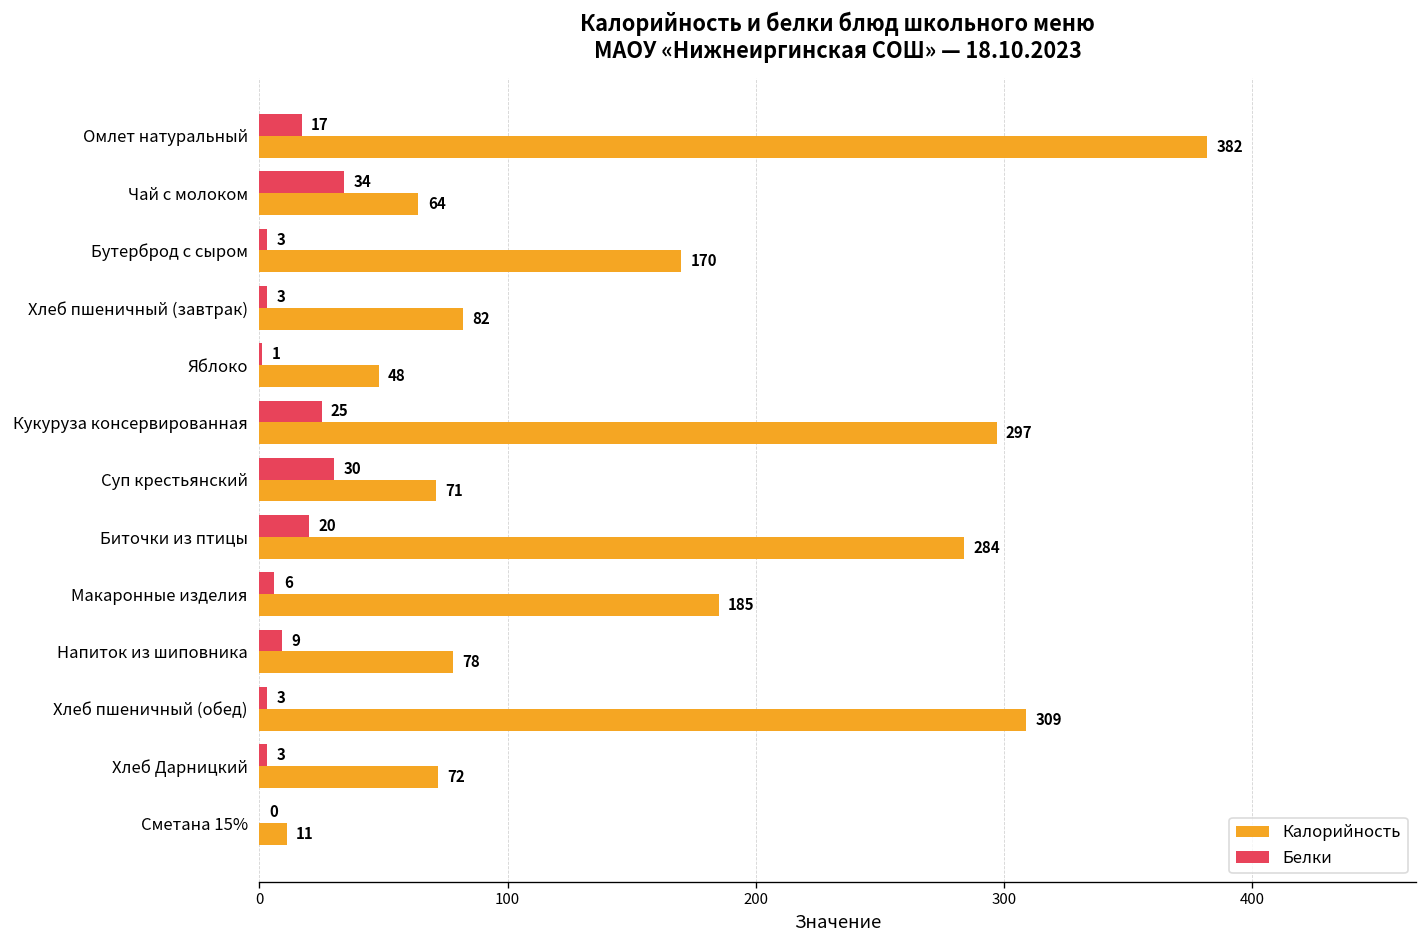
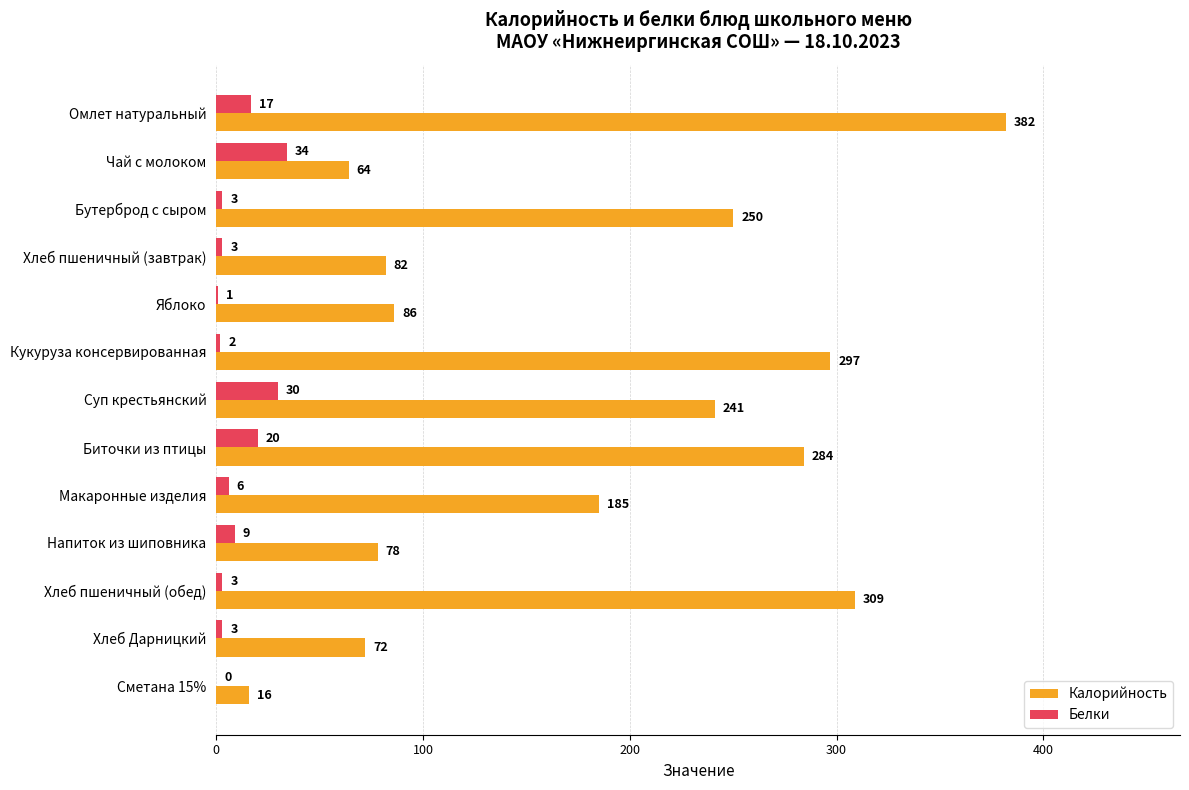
  {
    "Калорийность": {
      "Омлет натуральный": 382,
      "Чай с молоком": 64,
-     "Бутерброд с сыром": 170,
+     "Бутерброд с сыром": 250,
      "Хлеб пшеничный (завтрак)": 82,
-     "Яблоко": 48,
+     "Яблоко": 86,
      "Кукуруза консервированная": 297,
-     "Суп крестьянский": 71,
+     "Суп крестьянский": 241,
      "Биточки из птицы": 284,
      "Макаронные изделия": 185,
      "Напиток из шиповника": 78,
      "Хлеб пшеничный (обед)": 309,
      "Хлеб Дарницкий": 72,
-     "Сметана 15%": 11
+     "Сметана 15%": 16
    },
    "Белки": {
      "Омлет натуральный": 17,
      "Чай с молоком": 34,
      "Бутерброд с сыром": 3,
      "Хлеб пшеничный (завтрак)": 3,
      "Яблоко": 1,
-     "Кукуруза консервированная": 25,
+     "Кукуруза консервированная": 2,
      "Суп крестьянский": 30,
      "Биточки из птицы": 20,
      "Макаронные изделия": 6,
      "Напиток из шиповника": 9,
      "Хлеб пшеничный (обед)": 3,
      "Хлеб Дарницкий": 3,
      "Сметана 15%": 0
    }
  }
